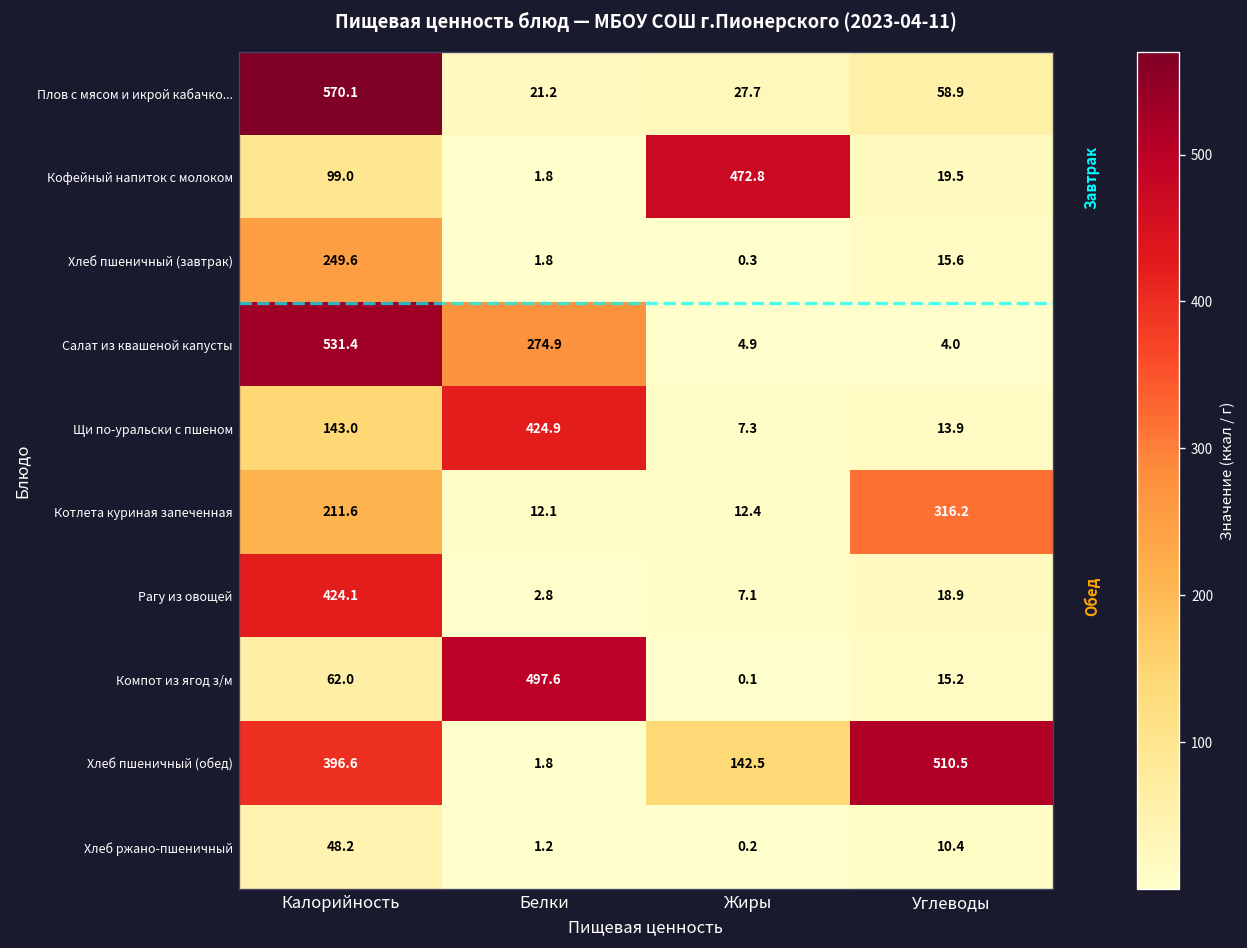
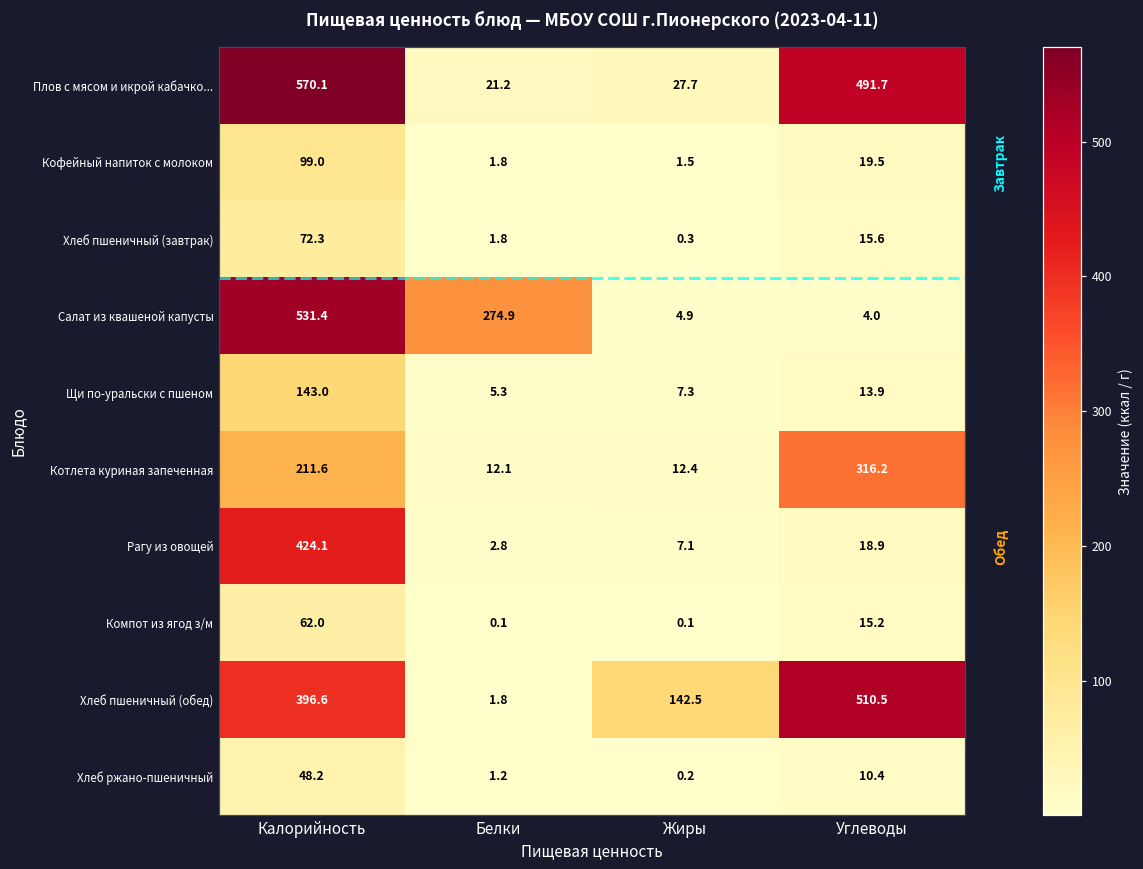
  {
    "Плов с мясом и икрой кабачко...": {
      "Калорийность": 570.1,
      "Белки": 21.2,
      "Жиры": 27.7,
-     "Углеводы": 58.9
+     "Углеводы": 491.7
    },
    "Кофейный напиток с молоком": {
      "Калорийность": 99.0,
      "Белки": 1.8,
-     "Жиры": 472.8,
+     "Жиры": 1.5,
      "Углеводы": 19.5
    },
    "Хлеб пшеничный (завтрак)": {
-     "Калорийность": 249.6,
+     "Калорийность": 72.3,
      "Белки": 1.8,
      "Жиры": 0.3,
      "Углеводы": 15.6
    },
    "Салат из квашеной капусты": {
      "Калорийность": 531.4,
      "Белки": 274.9,
      "Жиры": 4.9,
      "Углеводы": 4.0
    },
    "Щи по-уральски с пшеном": {
      "Калорийность": 143.0,
-     "Белки": 424.9,
+     "Белки": 5.3,
      "Жиры": 7.3,
      "Углеводы": 13.9
    },
    "Котлета куриная запеченная": {
      "Калорийность": 211.6,
      "Белки": 12.1,
      "Жиры": 12.4,
      "Углеводы": 316.2
    },
    "Рагу из овощей": {
      "Калорийность": 424.1,
      "Белки": 2.8,
      "Жиры": 7.1,
      "Углеводы": 18.9
    },
    "Компот из ягод з/м": {
      "Калорийность": 62.0,
-     "Белки": 497.6,
+     "Белки": 0.1,
      "Жиры": 0.1,
      "Углеводы": 15.2
    },
    "Хлеб пшеничный (обед)": {
      "Калорийность": 396.6,
      "Белки": 1.8,
      "Жиры": 142.5,
      "Углеводы": 510.5
    },
    "Хлеб ржано-пшеничный": {
      "Калорийность": 48.2,
      "Белки": 1.2,
      "Жиры": 0.2,
      "Углеводы": 10.4
    }
  }
